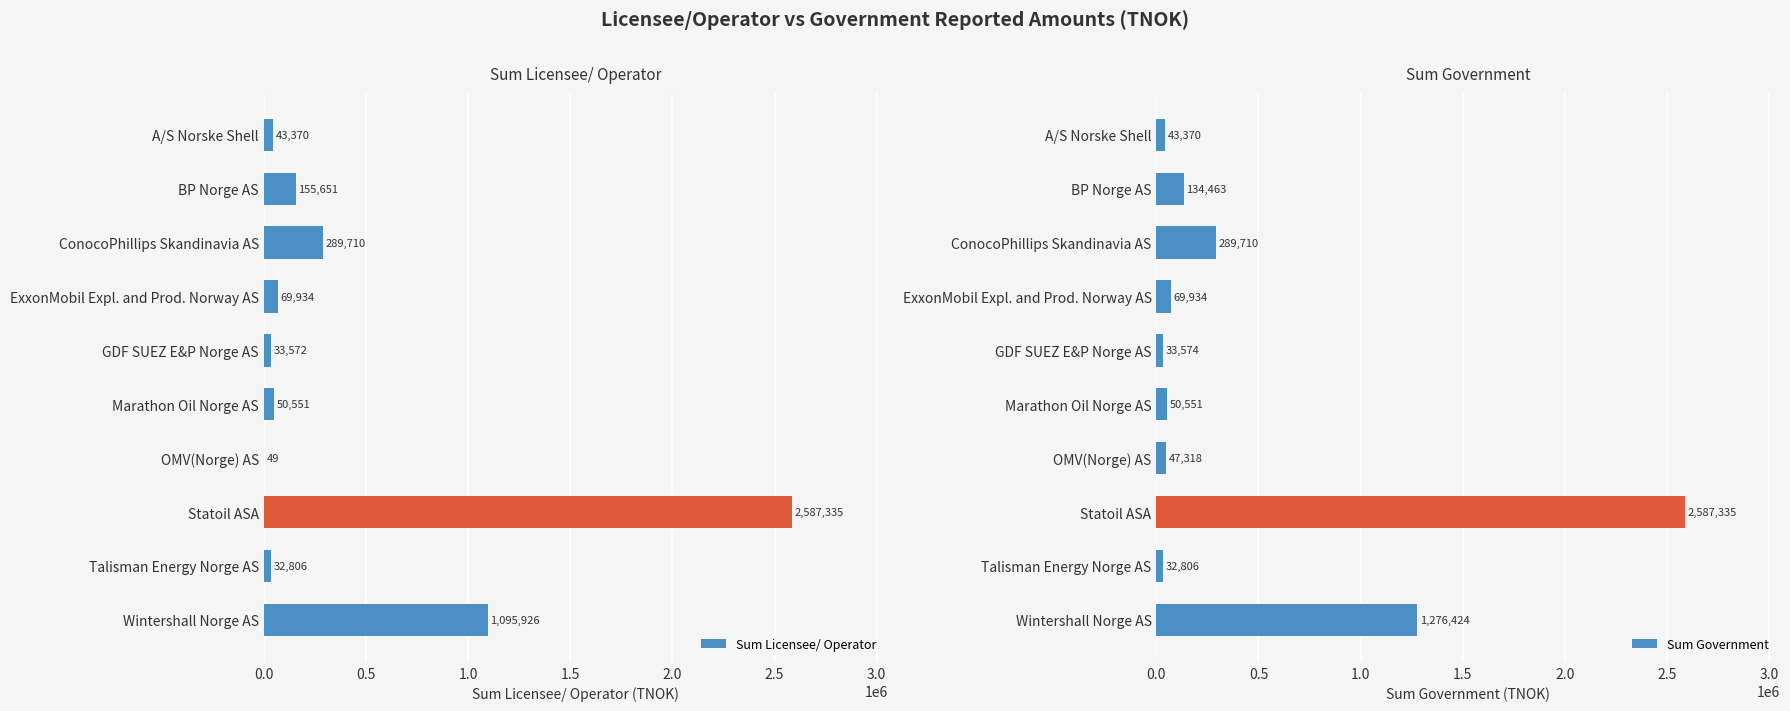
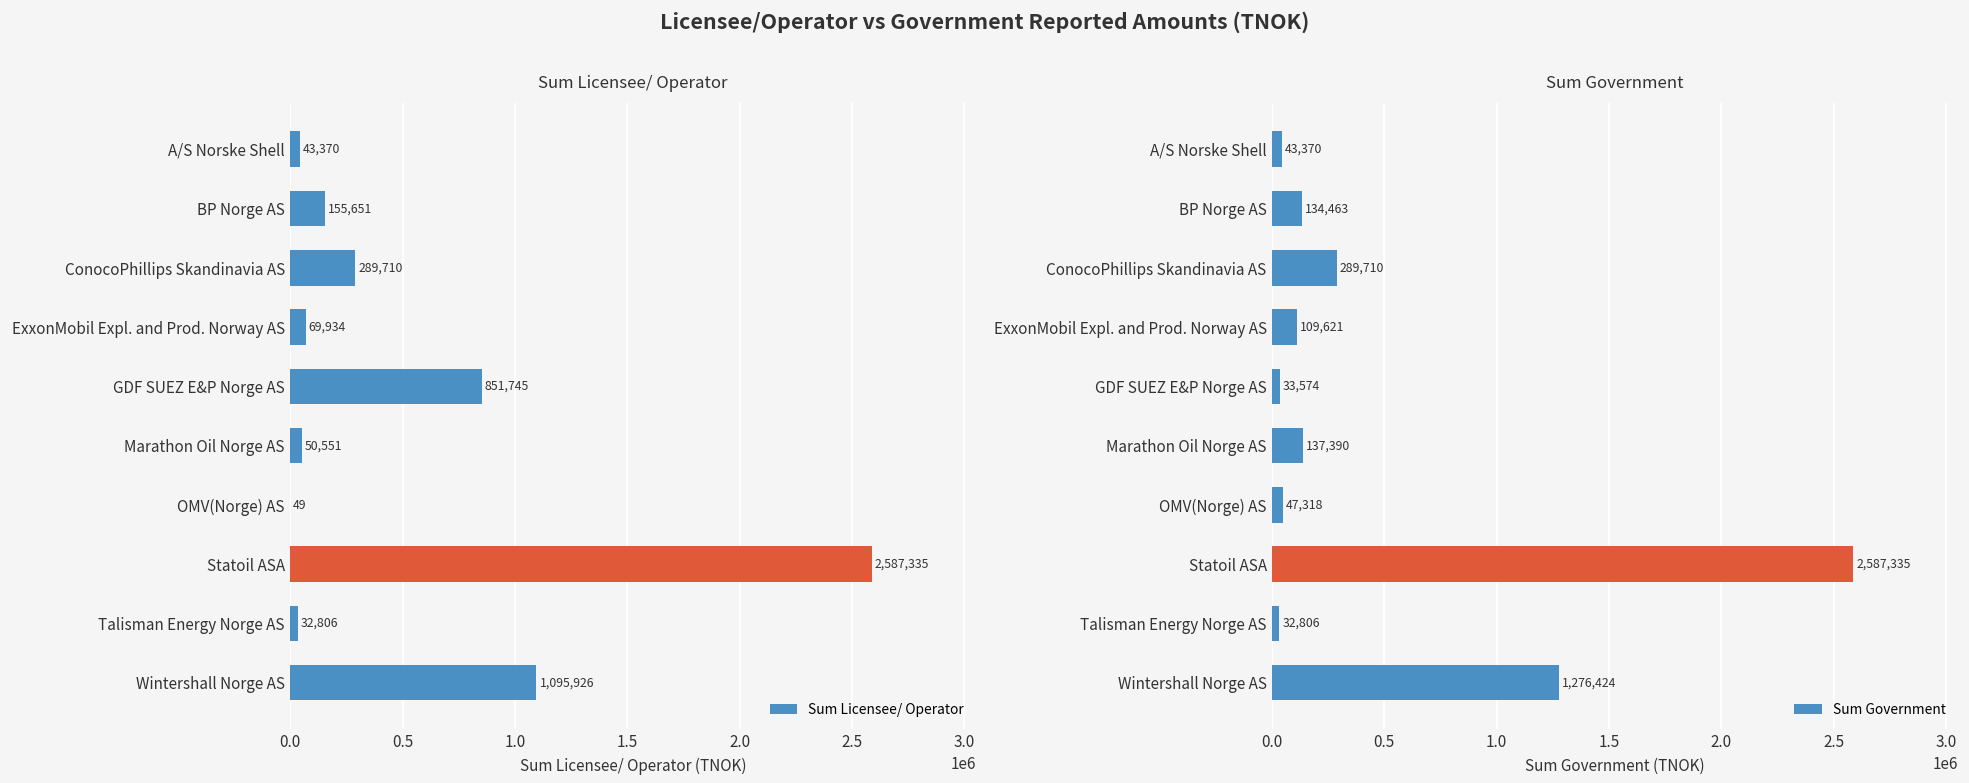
  {
    "Sum Licensee/ Operator": {
      "A/S Norske Shell": "43,370",
      "BP Norge AS": "155,651",
      "ConocoPhillips Skandinavia AS": "289,710",
      "ExxonMobil Expl. and Prod. Norway AS": "69,934",
-     "GDF SUEZ E&P Norge AS": "33,572",
+     "GDF SUEZ E&P Norge AS": "851,745",
      "Marathon Oil Norge AS": "50,551",
      "OMV(Norge) AS": "49",
      "Statoil ASA": "2,587,335",
      "Talisman Energy Norge AS": "32,806",
      "Wintershall Norge AS": "1,095,926"
    },
    "Sum Government": {
      "A/S Norske Shell": "43,370",
      "BP Norge AS": "134,463",
      "ConocoPhillips Skandinavia AS": "289,710",
-     "ExxonMobil Expl. and Prod. Norway AS": "69,934",
+     "ExxonMobil Expl. and Prod. Norway AS": "109,621",
      "GDF SUEZ E&P Norge AS": "33,574",
-     "Marathon Oil Norge AS": "50,551",
+     "Marathon Oil Norge AS": "137,390",
      "OMV(Norge) AS": "47,318",
      "Statoil ASA": "2,587,335",
      "Talisman Energy Norge AS": "32,806",
      "Wintershall Norge AS": "1,276,424"
    }
  }
